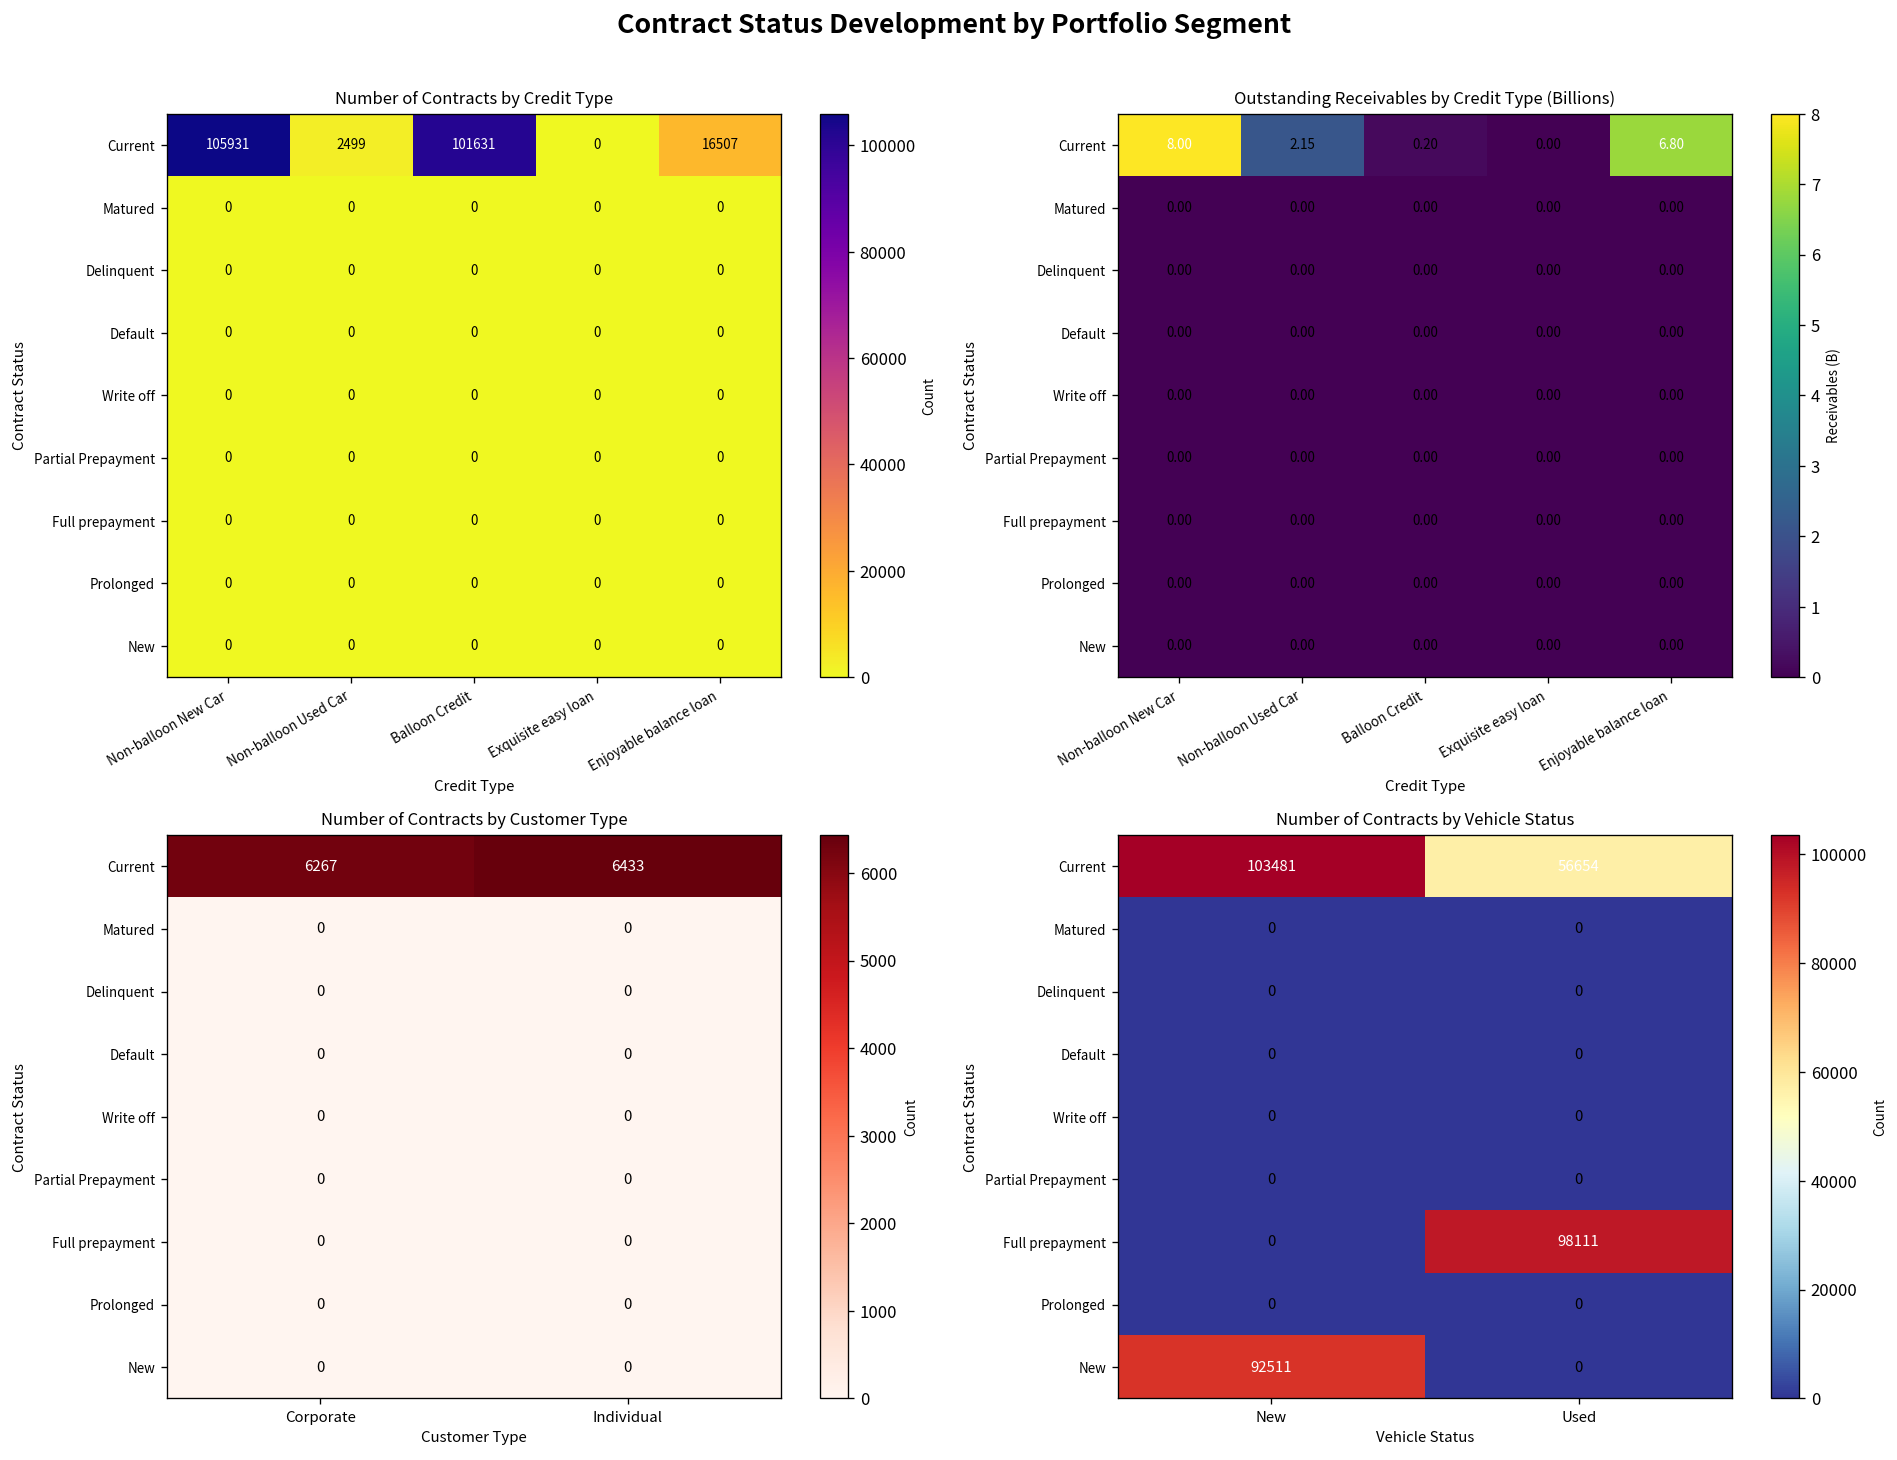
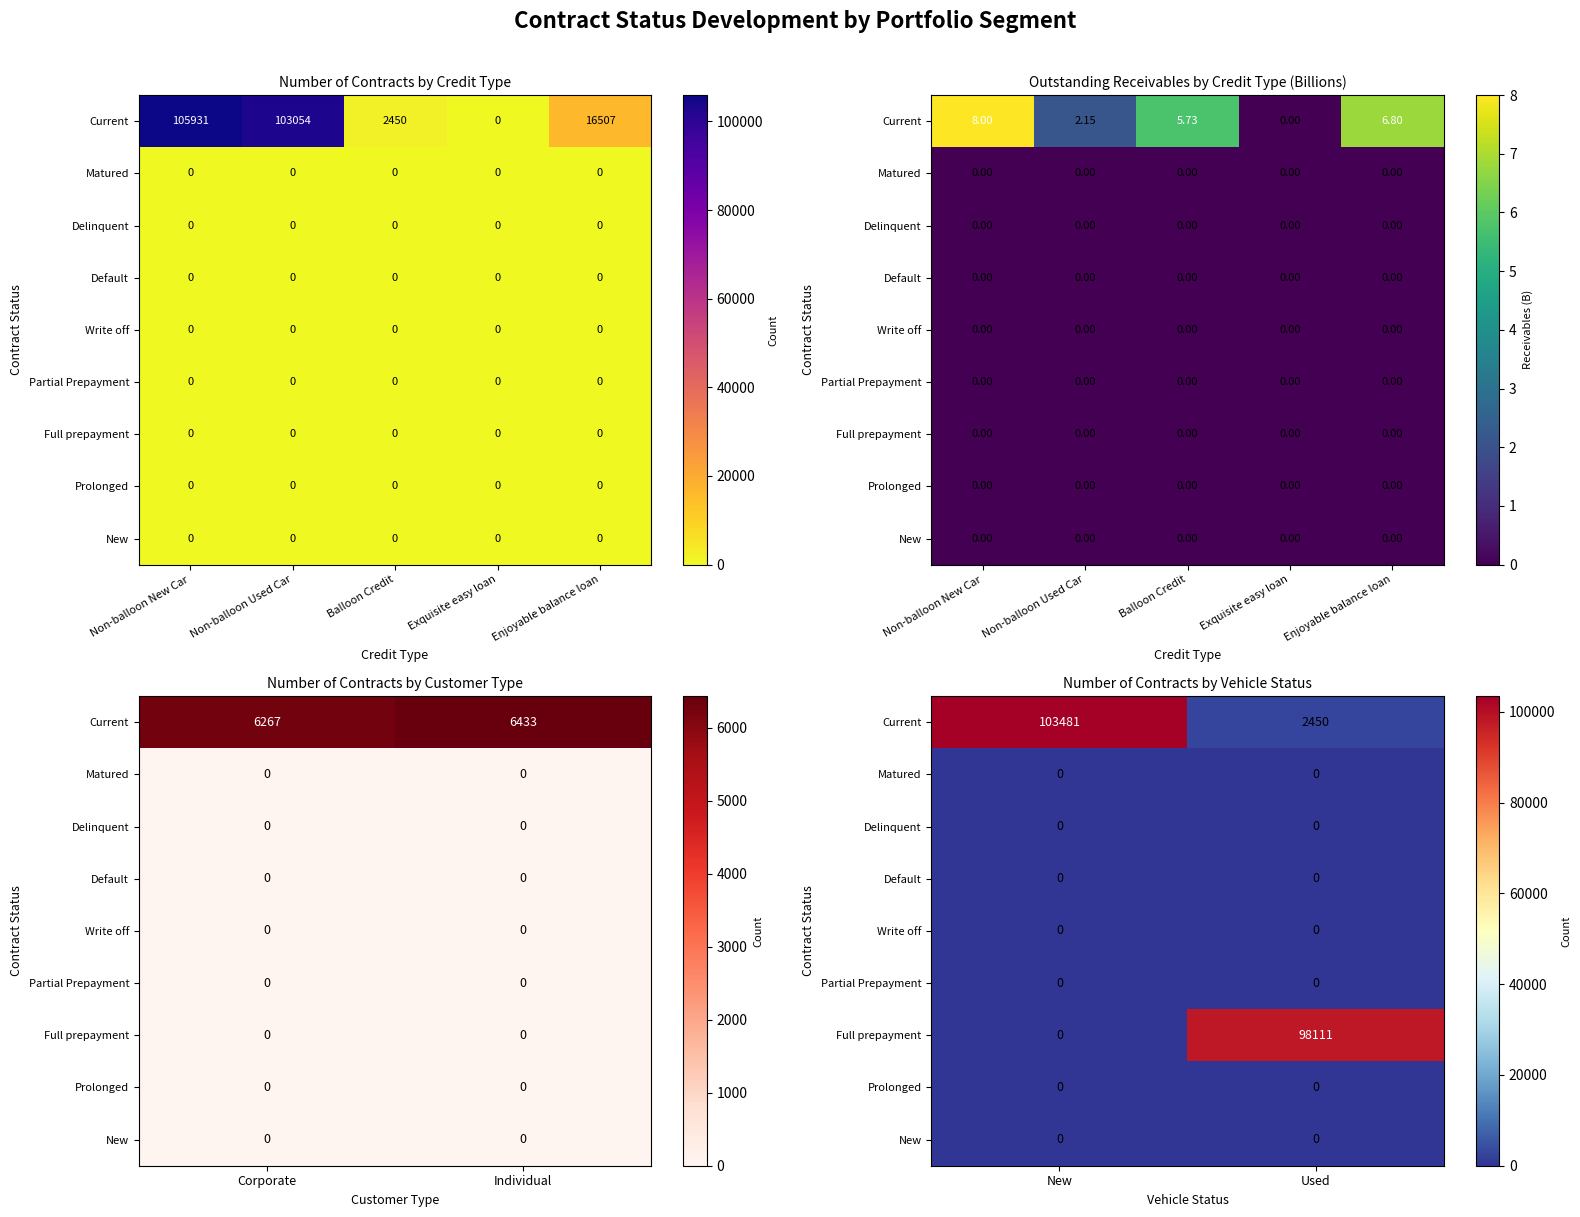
  {
    "Number of Contracts by Credit Type": {
      "Current": {
        "Non-balloon New Car": 105931,
-       "Non-balloon Used Car": 2499,
-       "Balloon Credit": 101631,
+       "Non-balloon Used Car": 103054,
+       "Balloon Credit": 2450,
        "Exquisite easy loan": 0,
        "Enjoyable balance loan": 16507
      },
      "Matured": {
        "Non-balloon New Car": 0,
        "Non-balloon Used Car": 0,
        "Balloon Credit": 0,
        "Exquisite easy loan": 0,
        "Enjoyable balance loan": 0
      },
      "Delinquent": {
        "Non-balloon New Car": 0,
        "Non-balloon Used Car": 0,
        "Balloon Credit": 0,
        "Exquisite easy loan": 0,
        "Enjoyable balance loan": 0
      },
      "Default": {
        "Non-balloon New Car": 0,
        "Non-balloon Used Car": 0,
        "Balloon Credit": 0,
        "Exquisite easy loan": 0,
        "Enjoyable balance loan": 0
      },
      "Write off": {
        "Non-balloon New Car": 0,
        "Non-balloon Used Car": 0,
        "Balloon Credit": 0,
        "Exquisite easy loan": 0,
        "Enjoyable balance loan": 0
      },
      "Partial Prepayment": {
        "Non-balloon New Car": 0,
        "Non-balloon Used Car": 0,
        "Balloon Credit": 0,
        "Exquisite easy loan": 0,
        "Enjoyable balance loan": 0
      },
      "Full prepayment": {
        "Non-balloon New Car": 0,
        "Non-balloon Used Car": 0,
        "Balloon Credit": 0,
        "Exquisite easy loan": 0,
        "Enjoyable balance loan": 0
      },
      "Prolonged": {
        "Non-balloon New Car": 0,
        "Non-balloon Used Car": 0,
        "Balloon Credit": 0,
        "Exquisite easy loan": 0,
        "Enjoyable balance loan": 0
      },
      "New": {
        "Non-balloon New Car": 0,
        "Non-balloon Used Car": 0,
        "Balloon Credit": 0,
        "Exquisite easy loan": 0,
        "Enjoyable balance loan": 0
      }
    },
    "Outstanding Receivables by Credit Type (Billions)": {
      "Current": {
        "Non-balloon New Car": 8.00,
        "Non-balloon Used Car": 2.15,
-       "Balloon Credit": 0.20,
+       "Balloon Credit": 5.73,
        "Exquisite easy loan": 0.00,
        "Enjoyable balance loan": 6.80
      },
      "Matured": {
        "Non-balloon New Car": 0.00,
        "Non-balloon Used Car": 0.00,
        "Balloon Credit": 0.00,
        "Exquisite easy loan": 0.00,
        "Enjoyable balance loan": 0.00
      },
      "Delinquent": {
        "Non-balloon New Car": 0.00,
        "Non-balloon Used Car": 0.00,
        "Balloon Credit": 0.00,
        "Exquisite easy loan": 0.00,
        "Enjoyable balance loan": 0.00
      },
      "Default": {
        "Non-balloon New Car": 0.00,
        "Non-balloon Used Car": 0.00,
        "Balloon Credit": 0.00,
        "Exquisite easy loan": 0.00,
        "Enjoyable balance loan": 0.00
      },
      "Write off": {
        "Non-balloon New Car": 0.00,
        "Non-balloon Used Car": 0.00,
        "Balloon Credit": 0.00,
        "Exquisite easy loan": 0.00,
        "Enjoyable balance loan": 0.00
      },
      "Partial Prepayment": {
        "Non-balloon New Car": 0.00,
        "Non-balloon Used Car": 0.00,
        "Balloon Credit": 0.00,
        "Exquisite easy loan": 0.00,
        "Enjoyable balance loan": 0.00
      },
      "Full prepayment": {
        "Non-balloon New Car": 0.00,
        "Non-balloon Used Car": 0.00,
        "Balloon Credit": 0.00,
        "Exquisite easy loan": 0.00,
        "Enjoyable balance loan": 0.00
      },
      "Prolonged": {
        "Non-balloon New Car": 0.00,
        "Non-balloon Used Car": 0.00,
        "Balloon Credit": 0.00,
        "Exquisite easy loan": 0.00,
        "Enjoyable balance loan": 0.00
      },
      "New": {
        "Non-balloon New Car": 0.00,
        "Non-balloon Used Car": 0.00,
        "Balloon Credit": 0.00,
        "Exquisite easy loan": 0.00,
        "Enjoyable balance loan": 0.00
      }
    },
    "Number of Contracts by Customer Type": {
      "Current": {
        "Corporate": 6267,
        "Individual": 6433
      },
      "Matured": {
        "Corporate": 0,
        "Individual": 0
      },
      "Delinquent": {
        "Corporate": 0,
        "Individual": 0
      },
      "Default": {
        "Corporate": 0,
        "Individual": 0
      },
      "Write off": {
        "Corporate": 0,
        "Individual": 0
      },
      "Partial Prepayment": {
        "Corporate": 0,
        "Individual": 0
      },
      "Full prepayment": {
        "Corporate": 0,
        "Individual": 0
      },
      "Prolonged": {
        "Corporate": 0,
        "Individual": 0
      },
      "New": {
        "Corporate": 0,
        "Individual": 0
      }
    },
    "Number of Contracts by Vehicle Status": {
      "Current": {
        "New": 103481,
-       "Used": 56654
+       "Used": 2450
      },
      "Matured": {
        "New": 0,
        "Used": 0
      },
      "Delinquent": {
        "New": 0,
        "Used": 0
      },
      "Default": {
        "New": 0,
        "Used": 0
      },
      "Write off": {
        "New": 0,
        "Used": 0
      },
      "Partial Prepayment": {
        "New": 0,
        "Used": 0
      },
      "Full prepayment": {
        "New": 0,
        "Used": 98111
      },
      "Prolonged": {
        "New": 0,
        "Used": 0
      },
      "New": {
-       "New": 92511,
+       "New": 0,
        "Used": 0
      }
    }
  }
